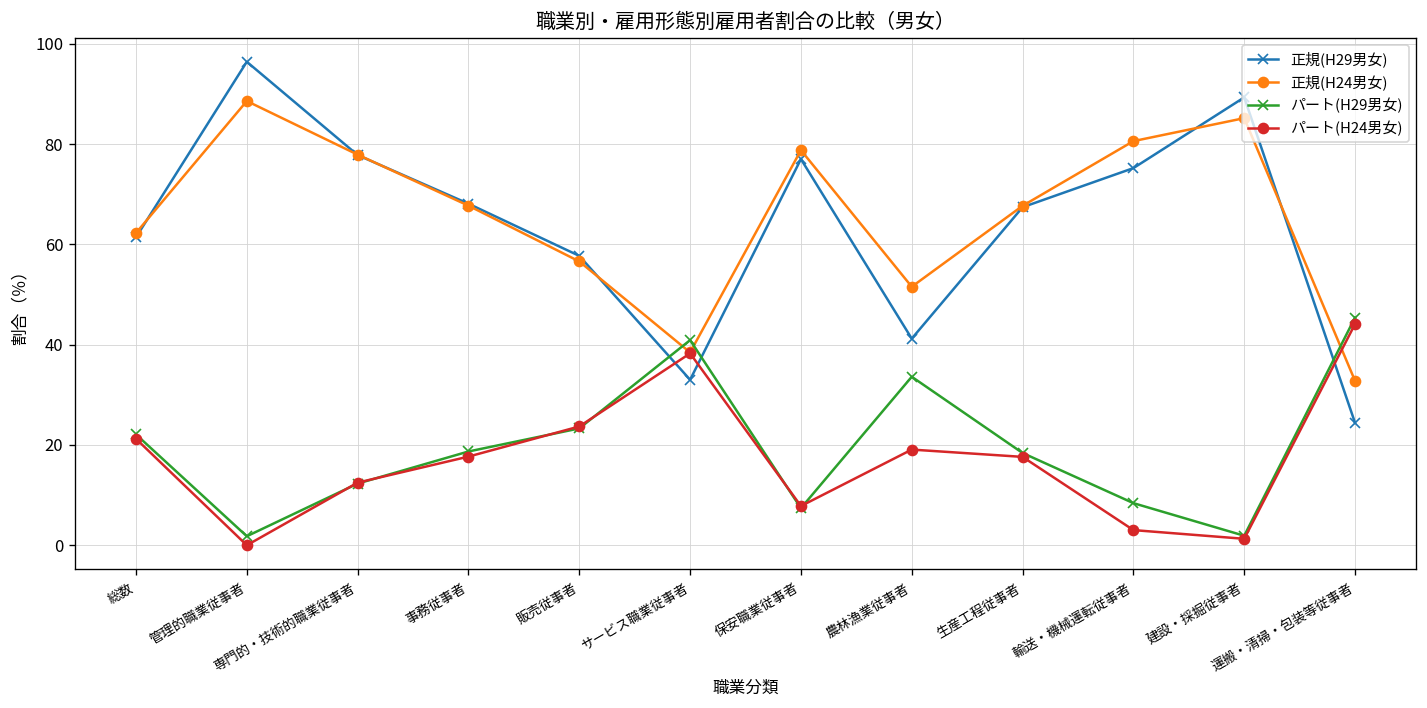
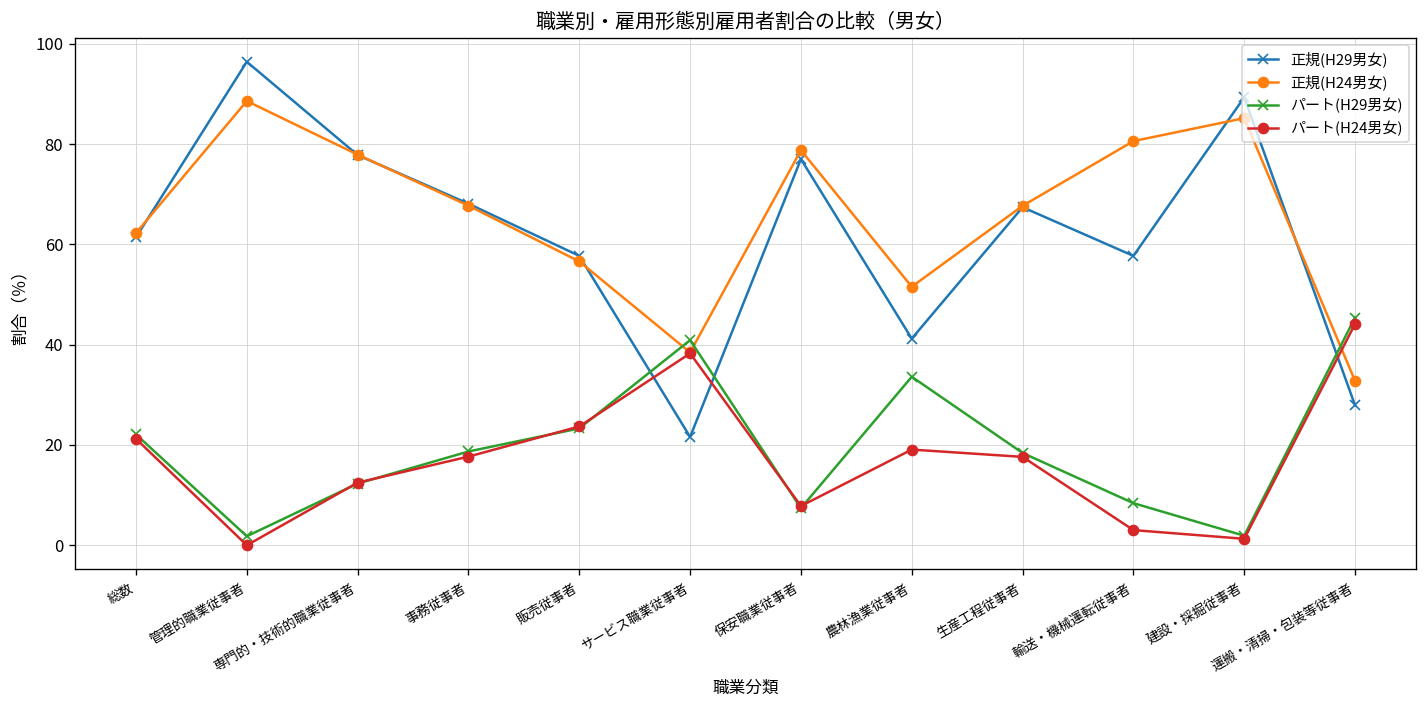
  {
    "正規(H29男女)": {
      "総数": 61,
      "管理的職業従事者": 96,
      "販売従事者": 58,
-     "サービス職業従事者": 33,
+     "サービス職業従事者": 22,
      "保安職業従事者": 77,
      "農林漁業従事者": 41,
-     "輸送・機械運転従事者": 75,
-     "運搬・清掃・包装等従事者": 24
+     "輸送・機械運転従事者": 58,
+     "運搬・清掃・包装等従事者": 28
    },
    "正規(H24男女)": {
      "総数": 62,
      "管理的職業従事者": 89,
      "販売従事者": 57,
      "保安職業従事者": 79,
      "農林漁業従事者": 52,
      "輸送・機械運転従事者": 81,
      "運搬・清掃・包装等従事者": 33
    },
    "パート(H29男女)": {
      "総数": 22,
      "管理的職業従事者": 2,
      "事務従事者": 19,
      "サービス職業従事者": 41,
      "農林漁業従事者": 34,
      "生産工程従事者": 18,
      "輸送・機械運転従事者": 8,
      "運搬・清掃・包装等従事者": 45
    },
    "パート(H24男女)": {
      "総数": 21,
      "管理的職業従事者": 0,
      "事務従事者": 18,
      "農林漁業従事者": 19,
      "生産工程従事者": 18,
      "輸送・機械運転従事者": 3,
      "運搬・清掃・包装等従事者": 44
    }
  }
